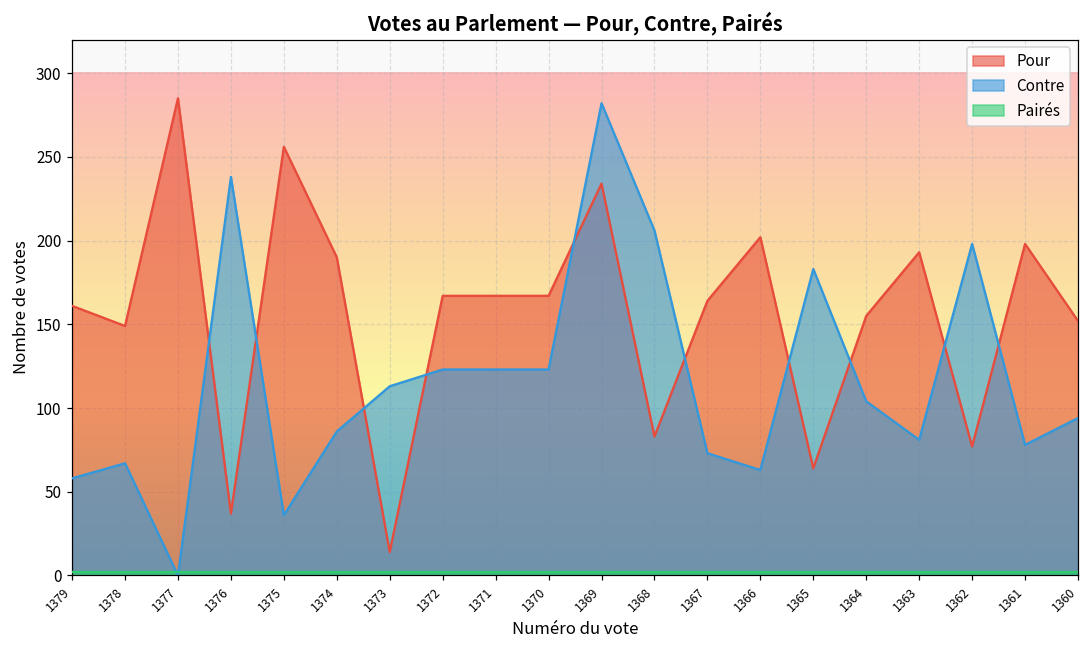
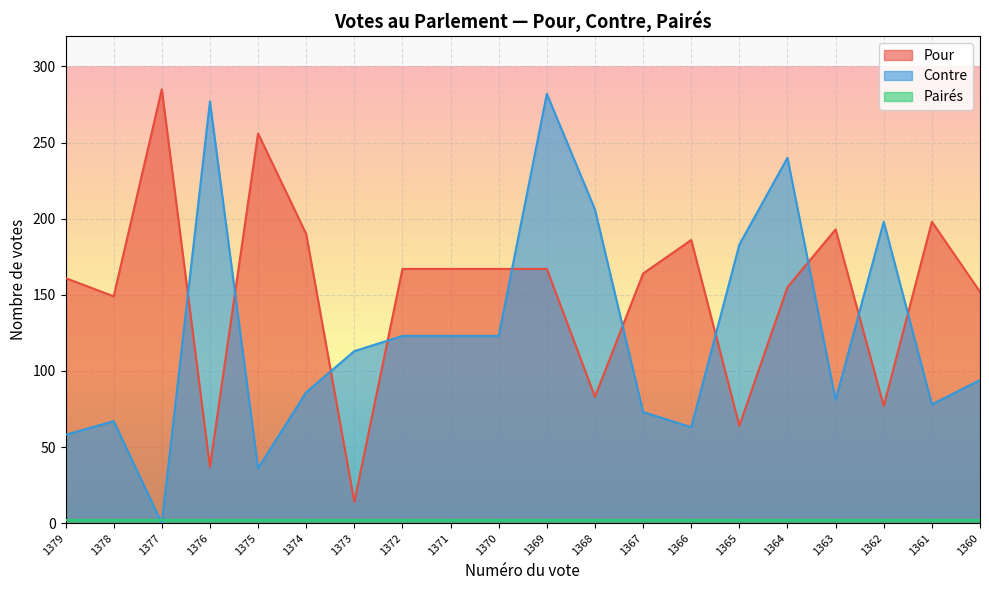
  {
    "Pour": {
      "1379": 161,
      "1378": 149,
      "1377": 285,
      "1376": 37,
      "1375": 256,
      "1374": 190,
      "1373": 14,
      "1372": 167,
      "1371": 167,
      "1370": 167,
-     "1369": 234,
+     "1369": 167,
      "1368": 83,
      "1367": 164,
-     "1366": 202,
+     "1366": 186,
      "1365": 64,
      "1364": 155,
      "1363": 193,
      "1362": 77,
      "1361": 198,
      "1360": 152
    },
    "Contre": {
      "1379": 58,
      "1378": 67,
      "1377": 0,
-     "1376": 238,
+     "1376": 277,
      "1375": 36,
      "1374": 86,
      "1373": 113,
      "1372": 123,
      "1371": 123,
      "1370": 123,
      "1369": 282,
      "1368": 206,
      "1367": 73,
      "1366": 63,
      "1365": 183,
-     "1364": 104,
+     "1364": 240,
      "1363": 81,
      "1362": 198,
      "1361": 78,
      "1360": 94
    },
    "Pairés": {
      "1379": 2,
      "1378": 2,
      "1377": 2,
      "1376": 2,
      "1375": 2,
      "1374": 2,
      "1373": 2,
      "1372": 2,
      "1371": 2,
      "1370": 2,
      "1369": 2,
      "1368": 2,
      "1367": 2,
      "1366": 2,
      "1365": 2,
      "1364": 2,
      "1363": 2,
      "1362": 2,
      "1361": 2,
      "1360": 2
    }
  }
